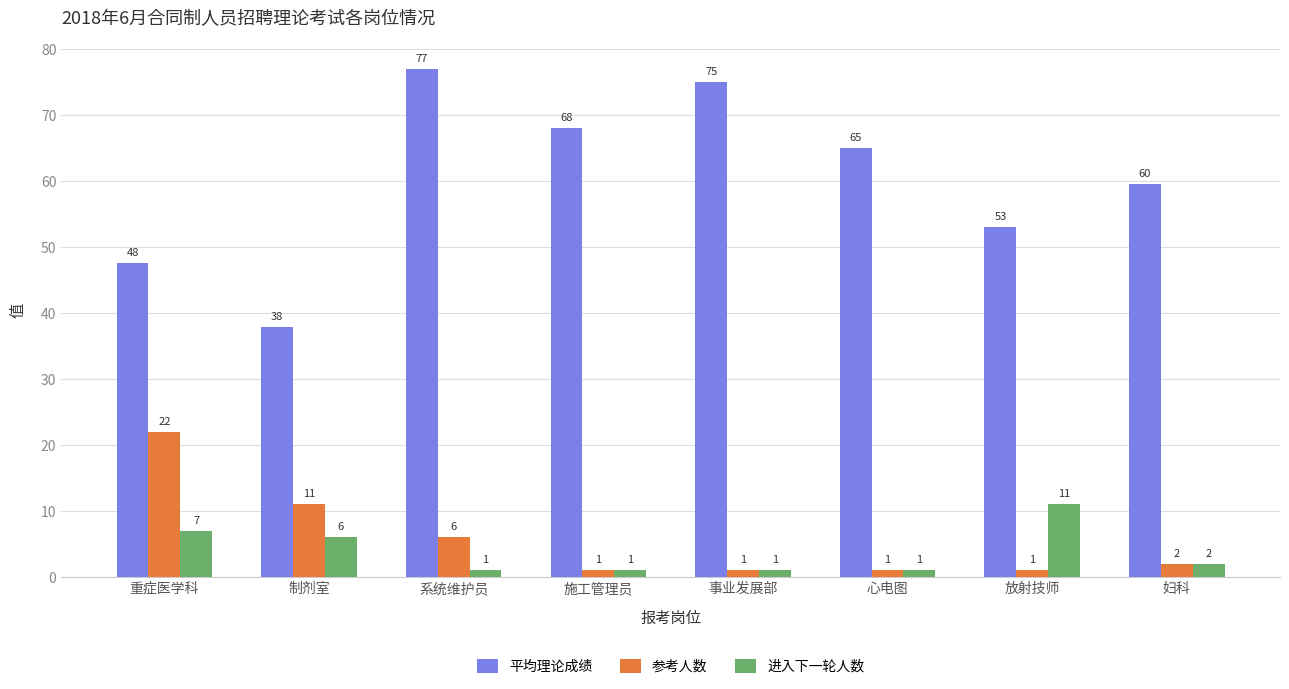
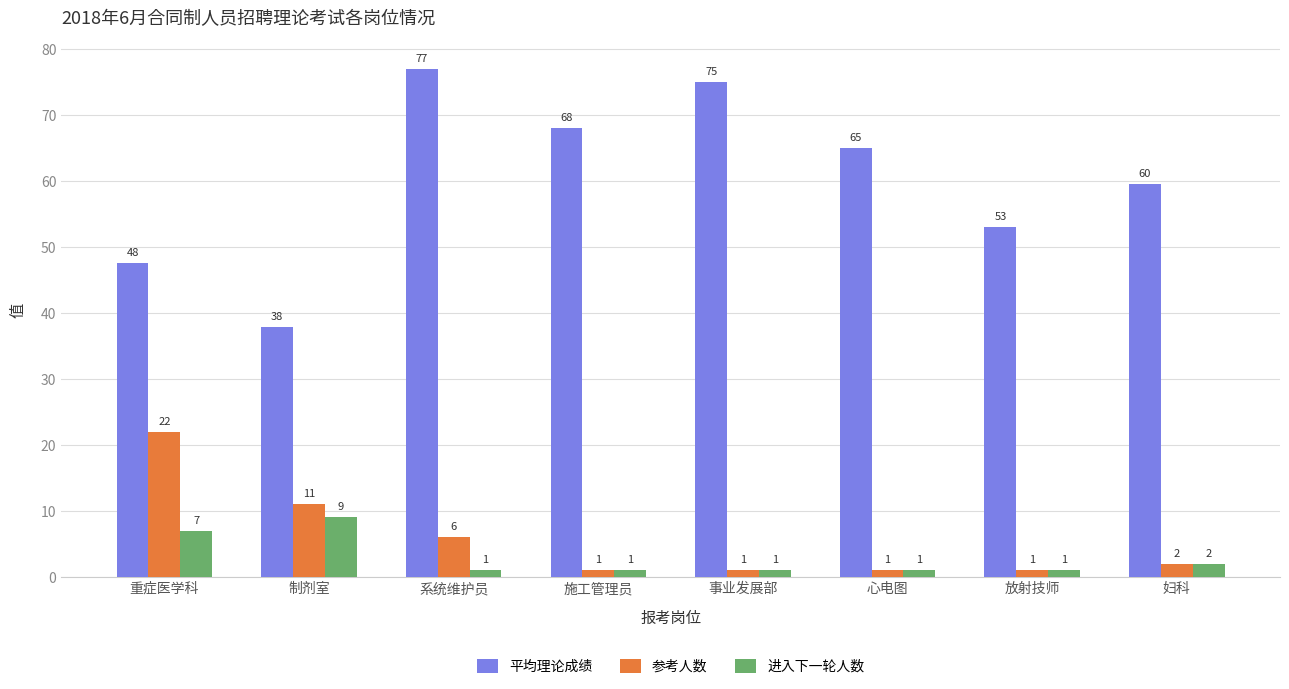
  {
    "平均理论成绩": {
      "重症医学科": 48,
      "制剂室": 38,
      "系统维护员": 77,
      "施工管理员": 68,
      "事业发展部": 75,
      "心电图": 65,
      "放射技师": 53,
      "妇科": 60
    },
    "参考人数": {
      "重症医学科": 22,
      "制剂室": 11,
      "系统维护员": 6,
      "施工管理员": 1,
      "事业发展部": 1,
      "心电图": 1,
      "放射技师": 1,
      "妇科": 2
    },
    "进入下一轮人数": {
      "重症医学科": 7,
-     "制剂室": 6,
+     "制剂室": 9,
      "系统维护员": 1,
      "施工管理员": 1,
      "事业发展部": 1,
      "心电图": 1,
-     "放射技师": 11,
+     "放射技师": 1,
      "妇科": 2
    }
  }
